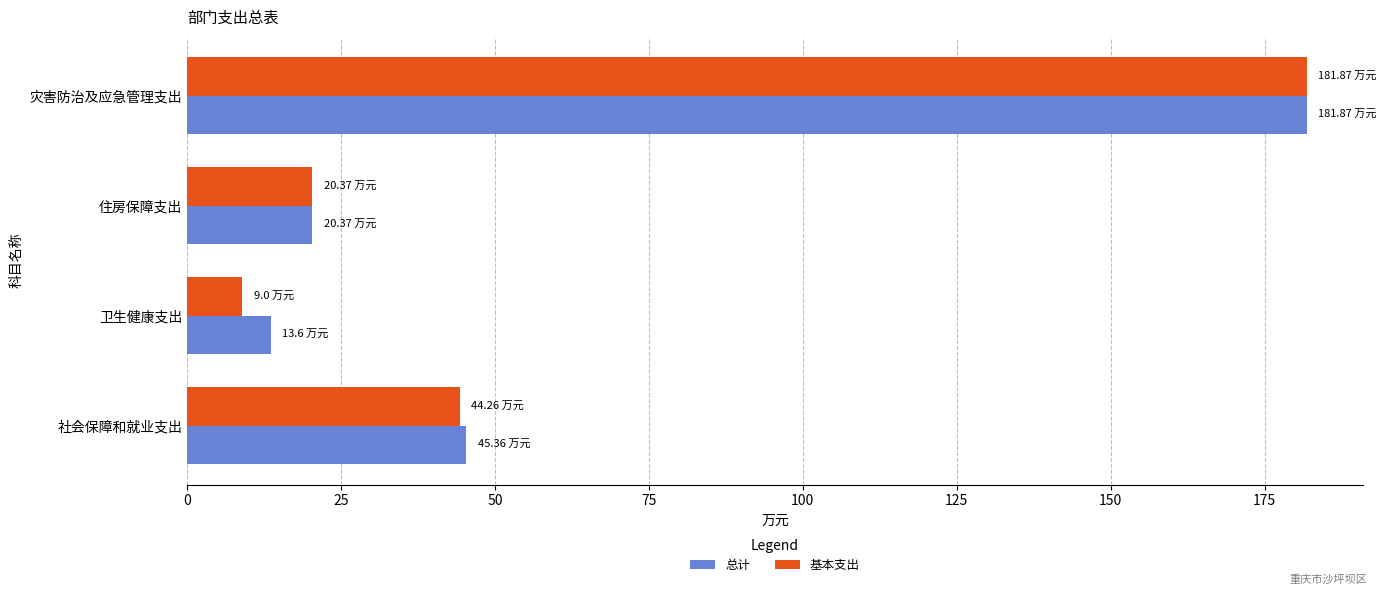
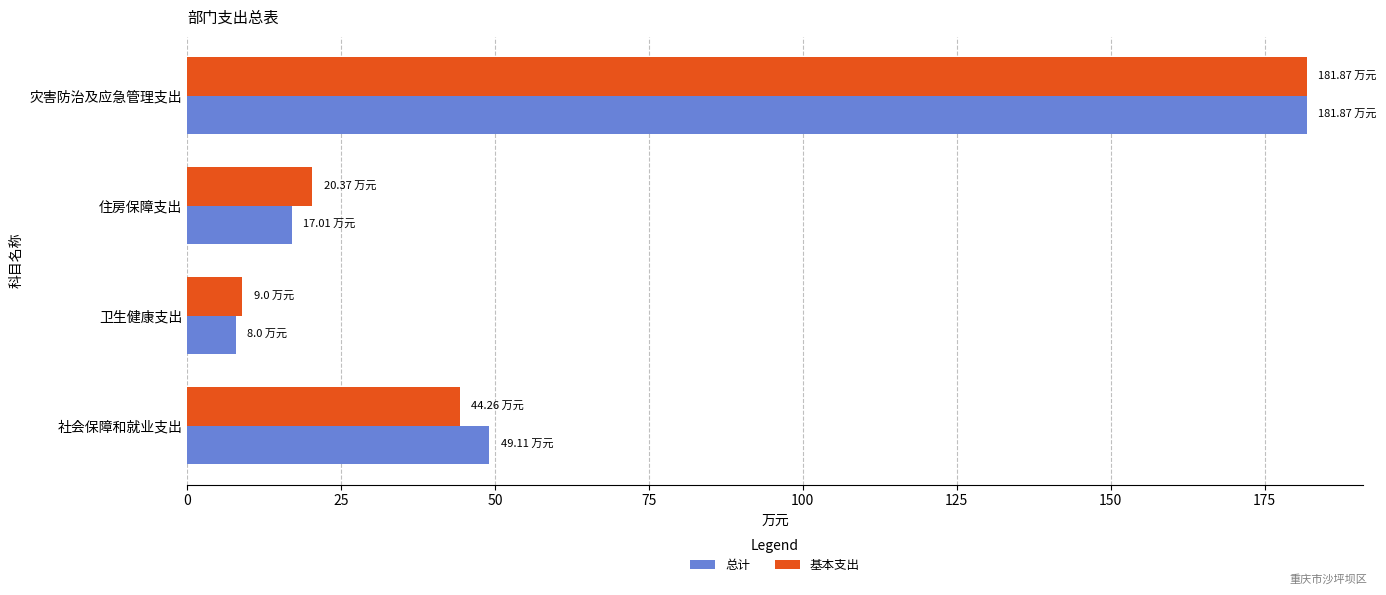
  {
    "总计": {
      "灾害防治及应急管理支出": 181.87,
-     "住房保障支出": 20.37,
-     "卫生健康支出": 13.6,
-     "社会保障和就业支出": 45.36
+     "住房保障支出": 17.01,
+     "卫生健康支出": 8.0,
+     "社会保障和就业支出": 49.11
    },
    "基本支出": {
      "灾害防治及应急管理支出": 181.87,
      "住房保障支出": 20.37,
      "卫生健康支出": 9.0,
      "社会保障和就业支出": 44.26
    }
  }
